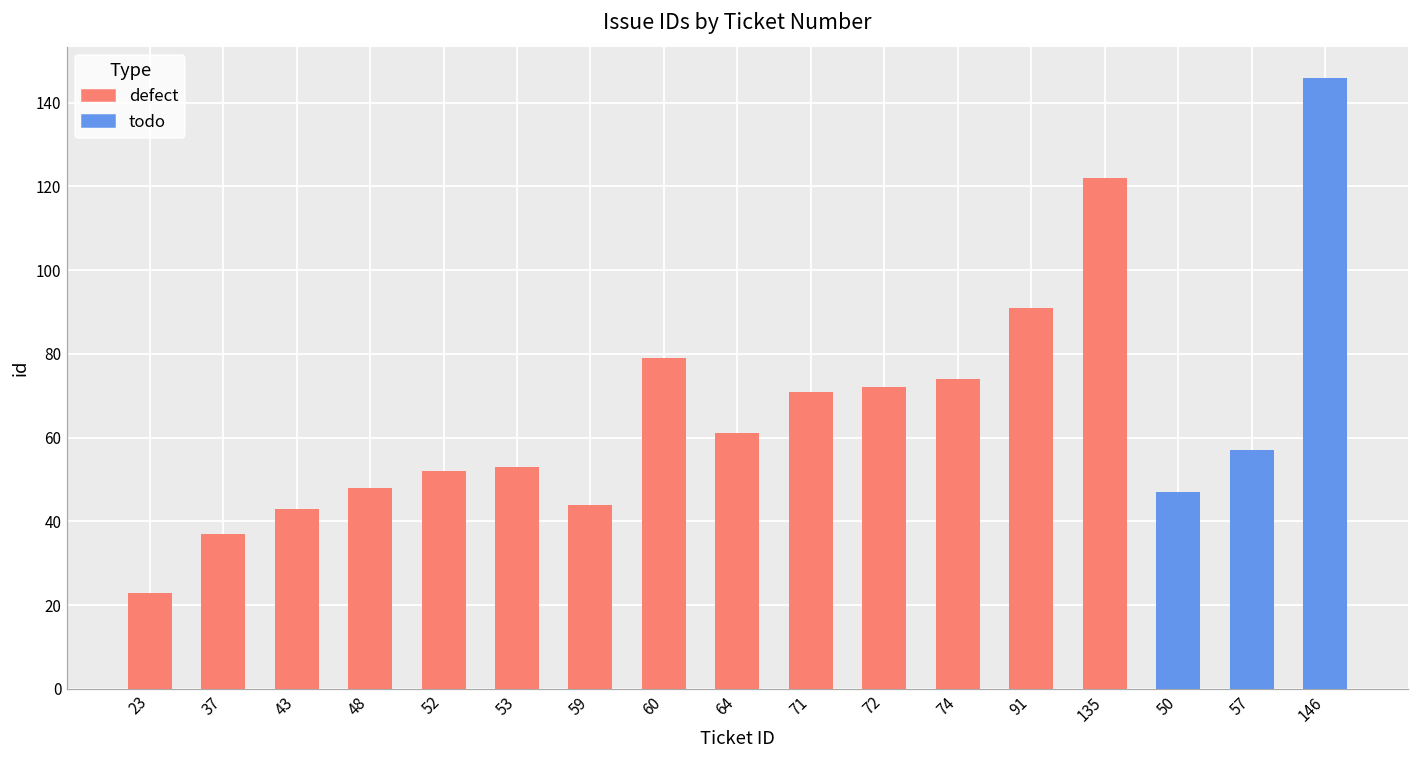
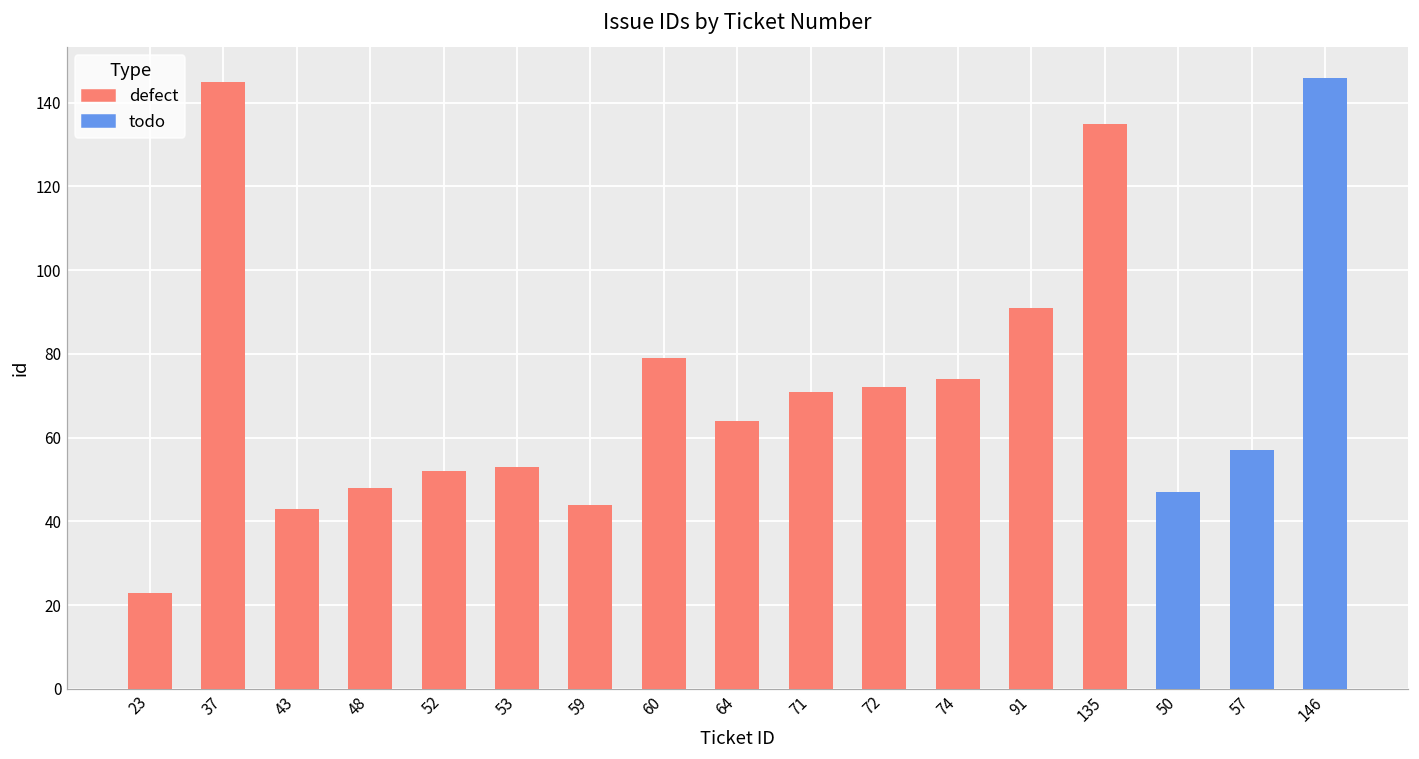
  {
    "23": 23,
-   "37": 37,
+   "37": 145,
    "43": 43,
    "48": 48,
    "52": 52,
    "53": 53,
    "59": 44,
    "60": 79,
-   "64": 61,
+   "64": 64,
    "71": 71,
    "72": 72,
    "74": 74,
    "91": 91,
-   "135": 122,
+   "135": 135,
    "50": 47,
    "57": 57,
    "146": 146
  }
